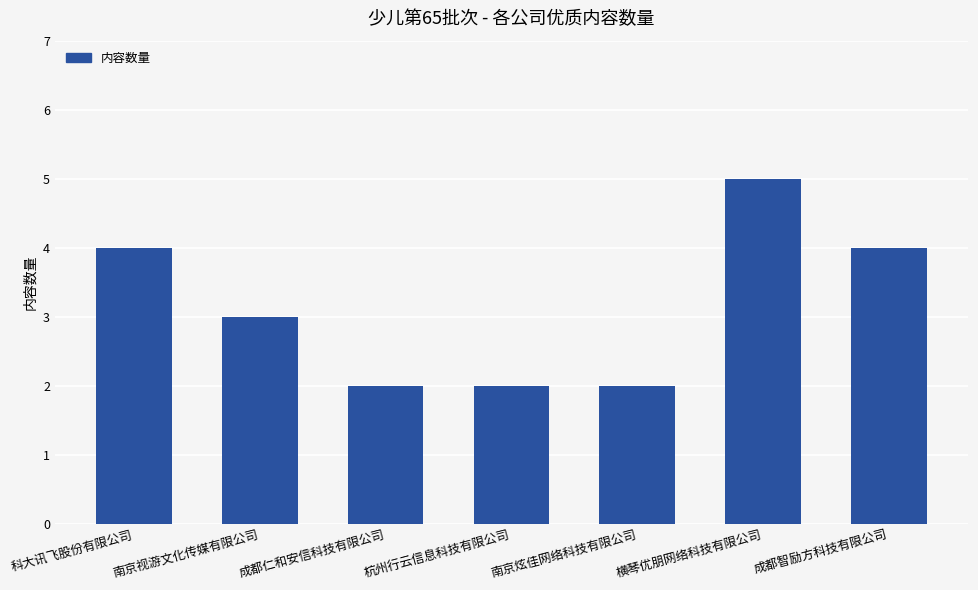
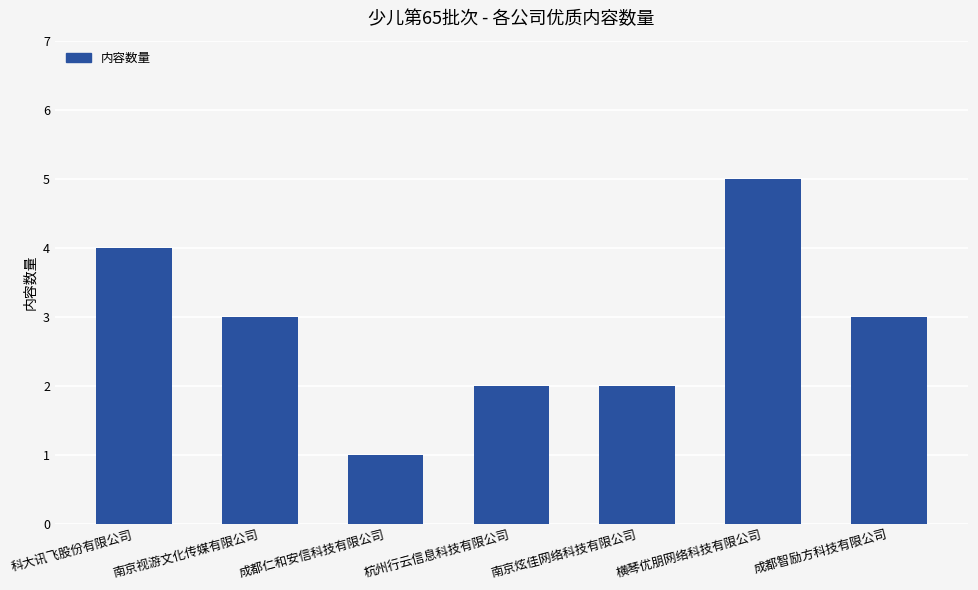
  {
    "科大讯飞股份有限公司": 4,
    "南京视游文化传媒有限公司": 3,
-   "成都仁和安信科技有限公司": 2,
+   "成都仁和安信科技有限公司": 1,
    "杭州行云信息科技有限公司": 2,
    "南京炫佳网络科技有限公司": 2,
    "横琴优朋网络科技有限公司": 5,
-   "成都智励方科技有限公司": 4
+   "成都智励方科技有限公司": 3
  }
